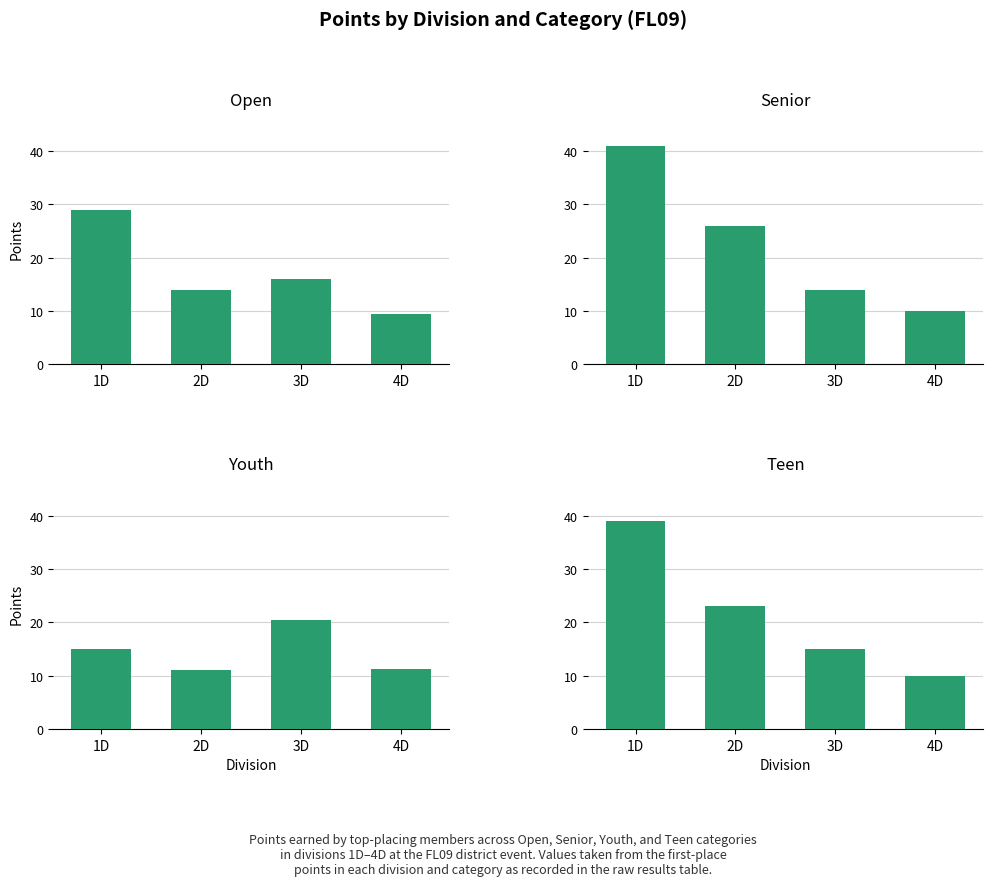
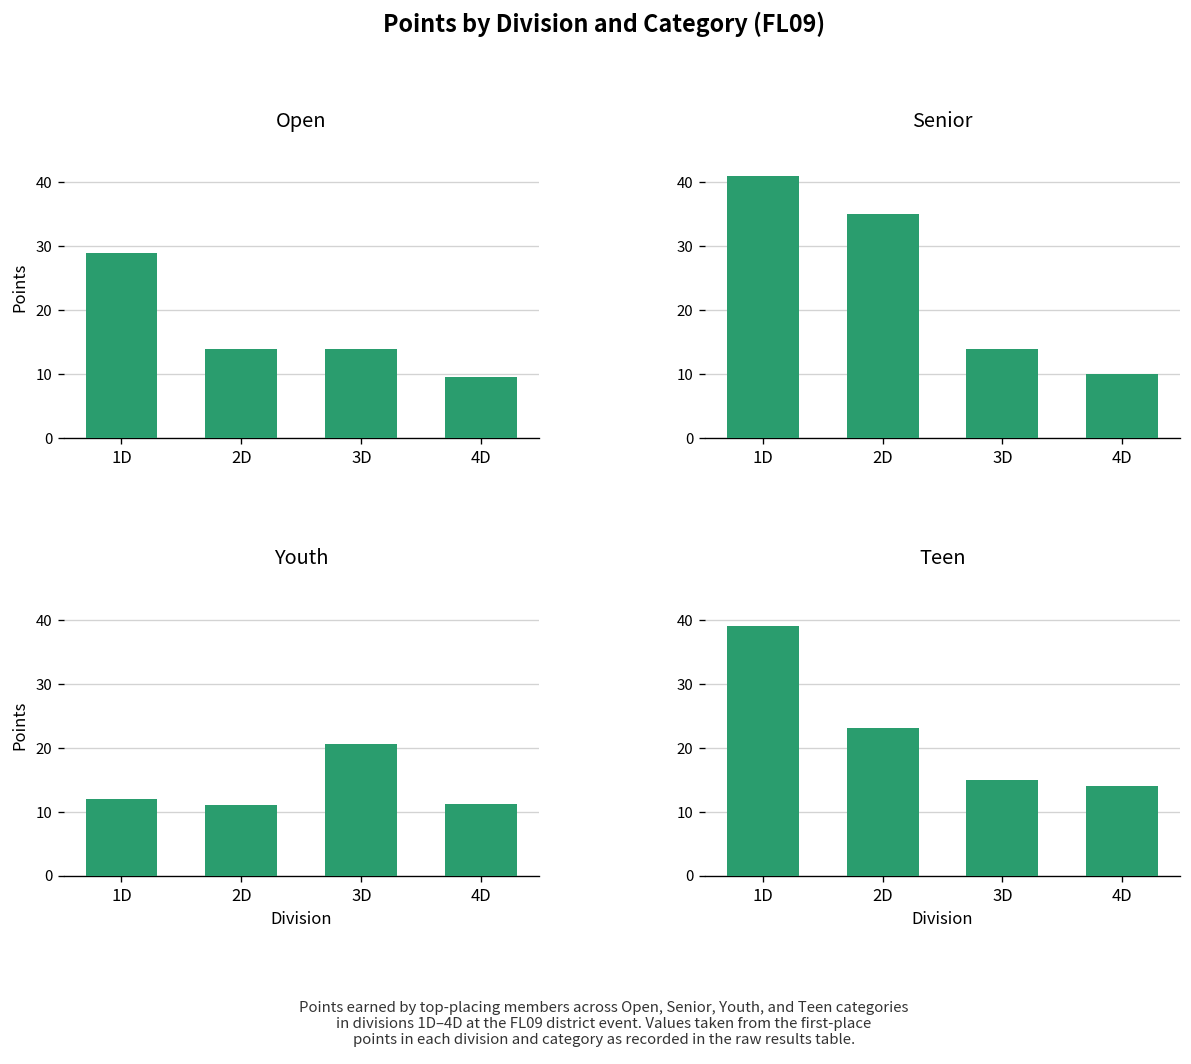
  {
    "Open": {
      "1D": 29,
      "2D": 14,
-     "3D": 16,
+     "3D": 14,
      "4D": 10
    },
    "Senior": {
      "1D": 41,
-     "2D": 26,
+     "2D": 35,
      "3D": 14,
      "4D": 10
    },
    "Youth": {
-     "1D": 15,
+     "1D": 12,
      "2D": 11,
      "3D": 21,
      "4D": 11
    },
    "Teen": {
      "1D": 39,
      "2D": 23,
      "3D": 15,
-     "4D": 10
+     "4D": 14
    }
  }
